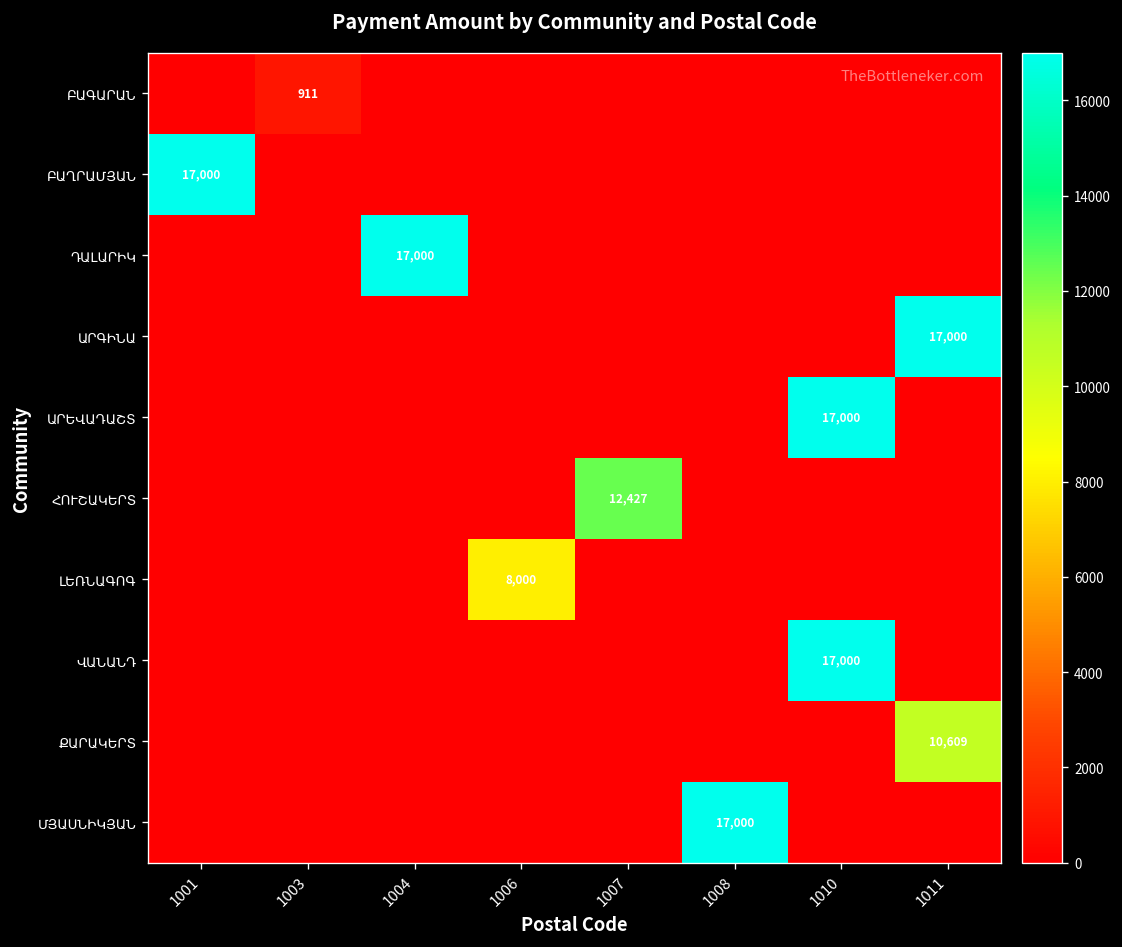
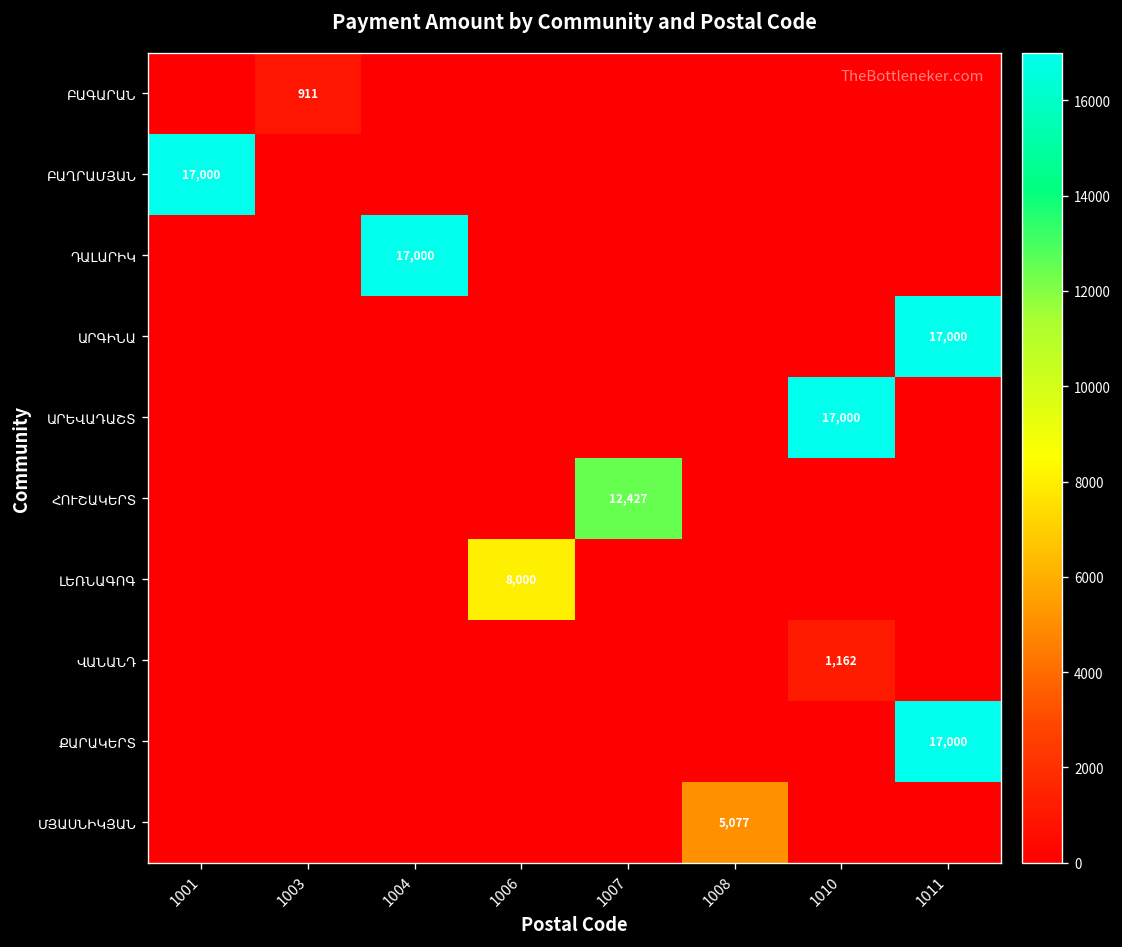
  {
    "ԲԱԳԱՐԱՆ": {
      "1003": "911"
    },
    "ԲԱՂՐԱՄՅԱՆ": {
      "1001": "17,000"
    },
    "ԴԱԼԱՐԻԿ": {
      "1004": "17,000"
    },
    "ԱՐԳԻՆԱ": {
      "1011": "17,000"
    },
    "ԱՐԵՎԱԴԱՇՏ": {
      "1010": "17,000"
    },
    "ՀՈՒՇԱԿԵՐՏ": {
      "1007": "12,427"
    },
    "ԼԵՌՆԱԳՈԳ": {
      "1006": "8,000"
    },
    "ՎԱՆԱՆԴ": {
-     "1010": "17,000"
+     "1010": "1,162"
    },
    "ՔԱՐԱԿԵՐՏ": {
-     "1011": "10,609"
+     "1011": "17,000"
    },
    "ՄՅԱՍՆԻԿՅԱՆ": {
-     "1008": "17,000"
+     "1008": "5,077"
    }
  }
